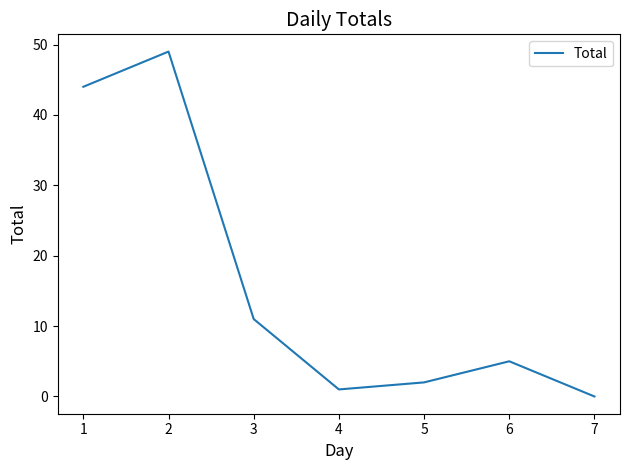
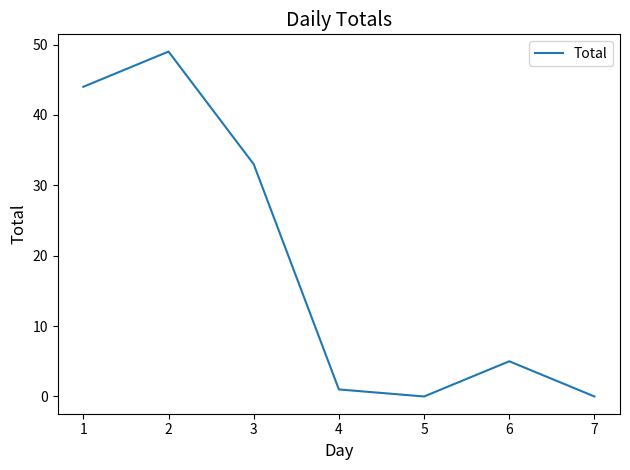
  {
    "1": 44,
    "2": 49,
-   "3": 11,
+   "3": 33,
    "4": 1,
-   "5": 2,
+   "5": 0,
    "6": 5,
    "7": 0
  }
